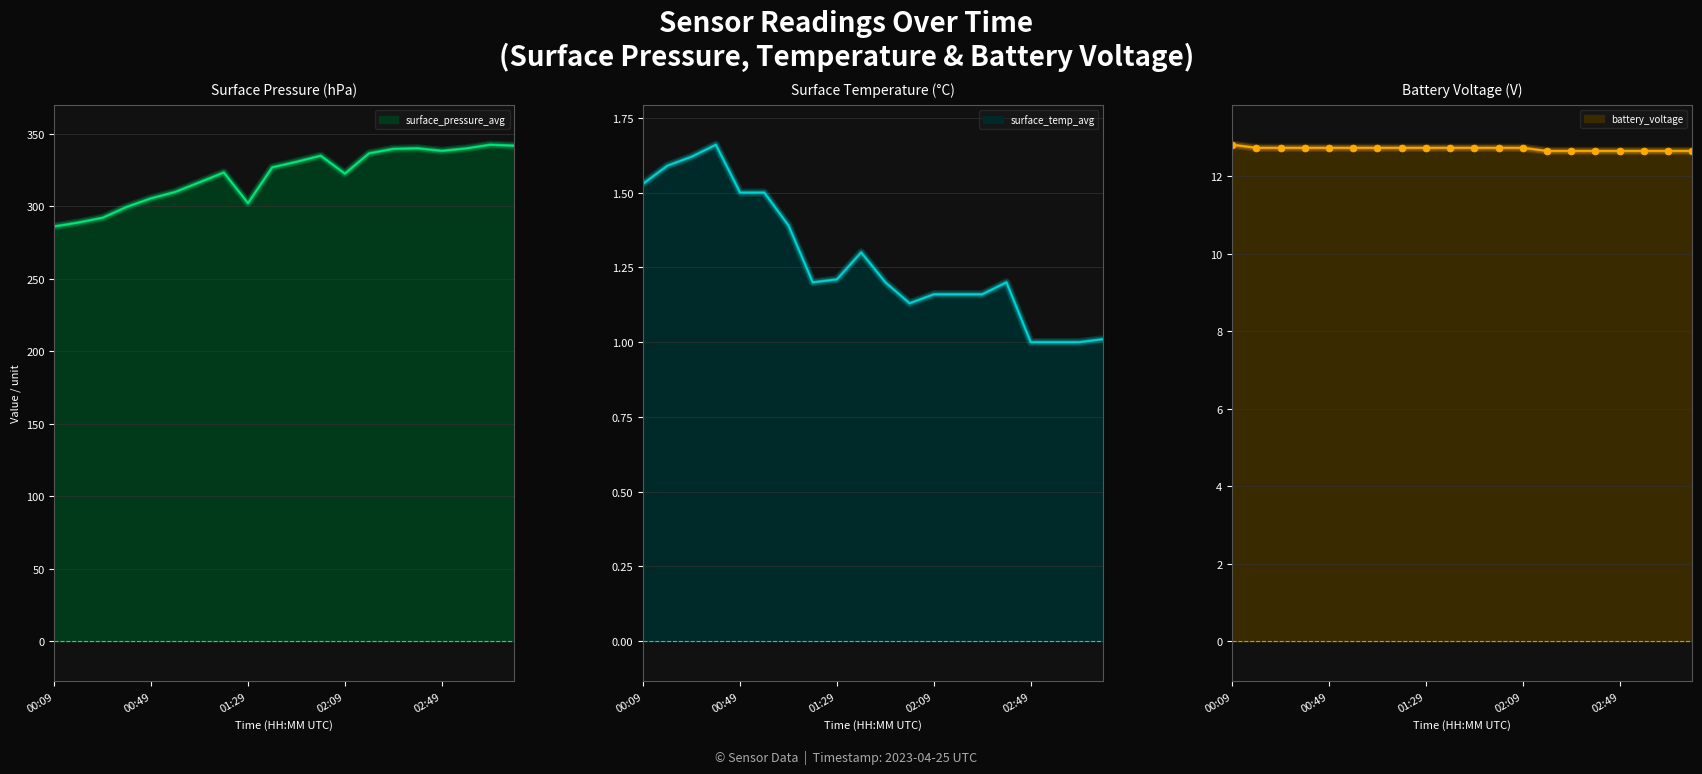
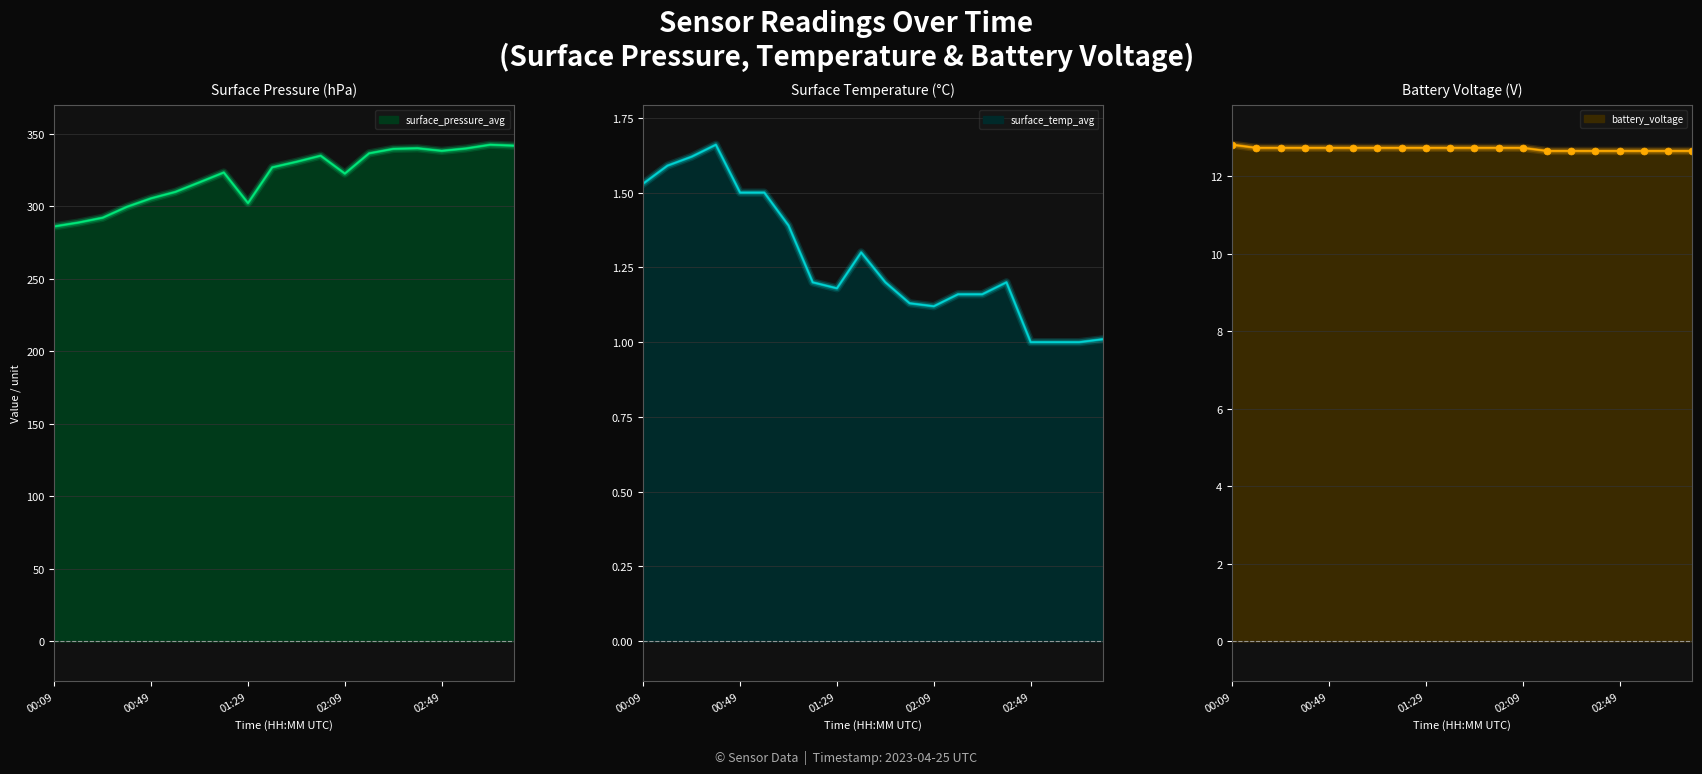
  {
    "Surface Pressure (hPa)": {
      "00:09": 286,
      "00:49": 306,
      "01:29": 302,
      "02:09": 323,
      "02:49": 338
    },
    "Surface Temperature (°C)": {
      "00:09": 1.53,
      "00:49": 1.50,
-     "01:29": 1.21,
-     "02:09": 1.16,
+     "01:29": 1.18,
+     "02:09": 1.12,
      "02:49": 1.00
    },
    "Battery Voltage (V)": {
      "00:09": 12.8,
      "00:49": 12.7,
      "01:29": 12.7,
      "02:09": 12.7,
      "02:49": 12.7
    }
  }
